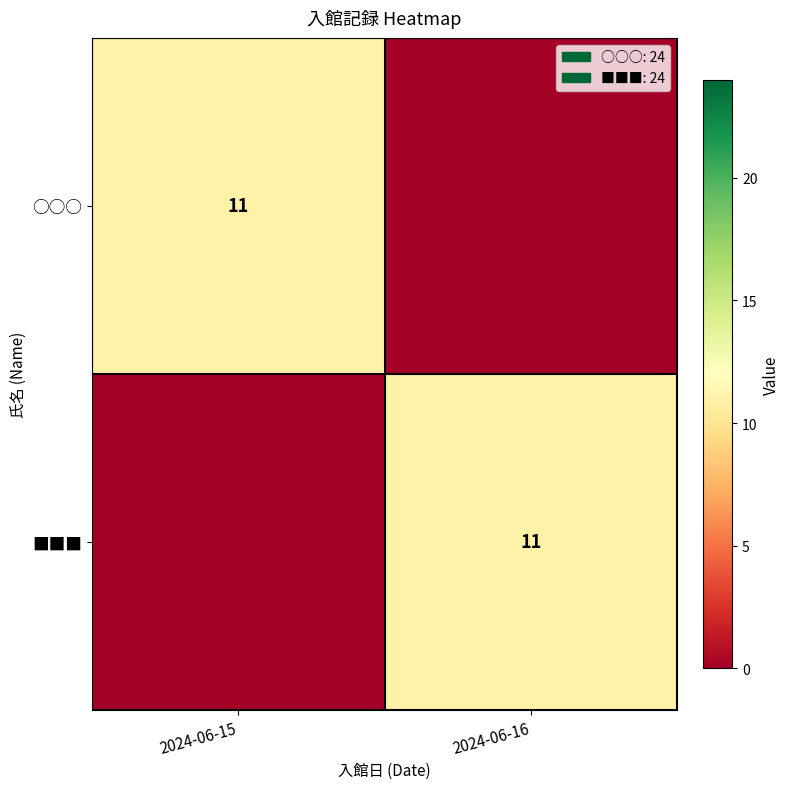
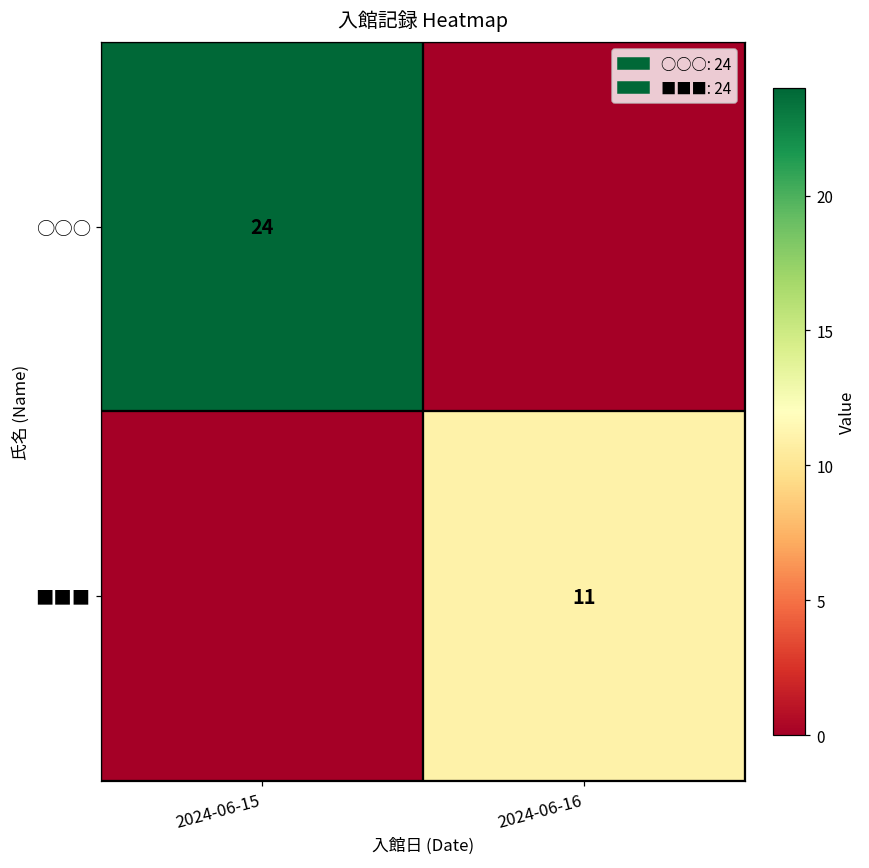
  {
    "○○○": {
-     "2024-06-15": 11
+     "2024-06-15": 24
    },
    "■■■": {
      "2024-06-16": 11
    }
  }
